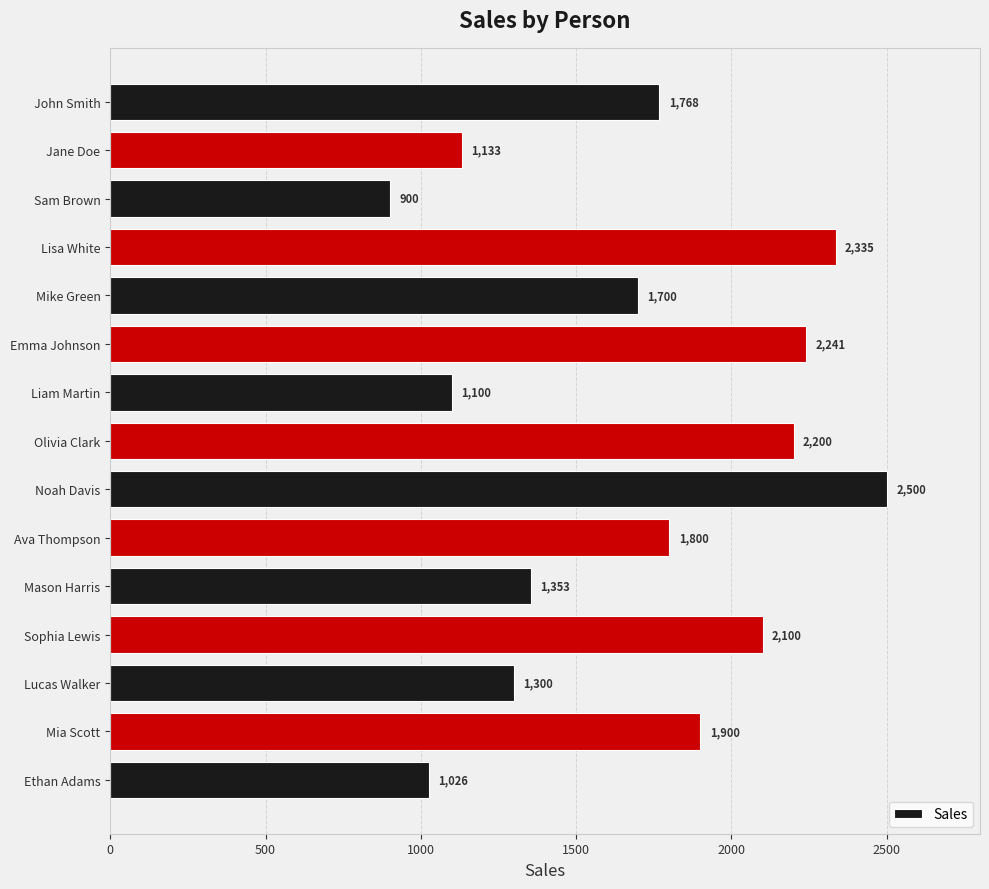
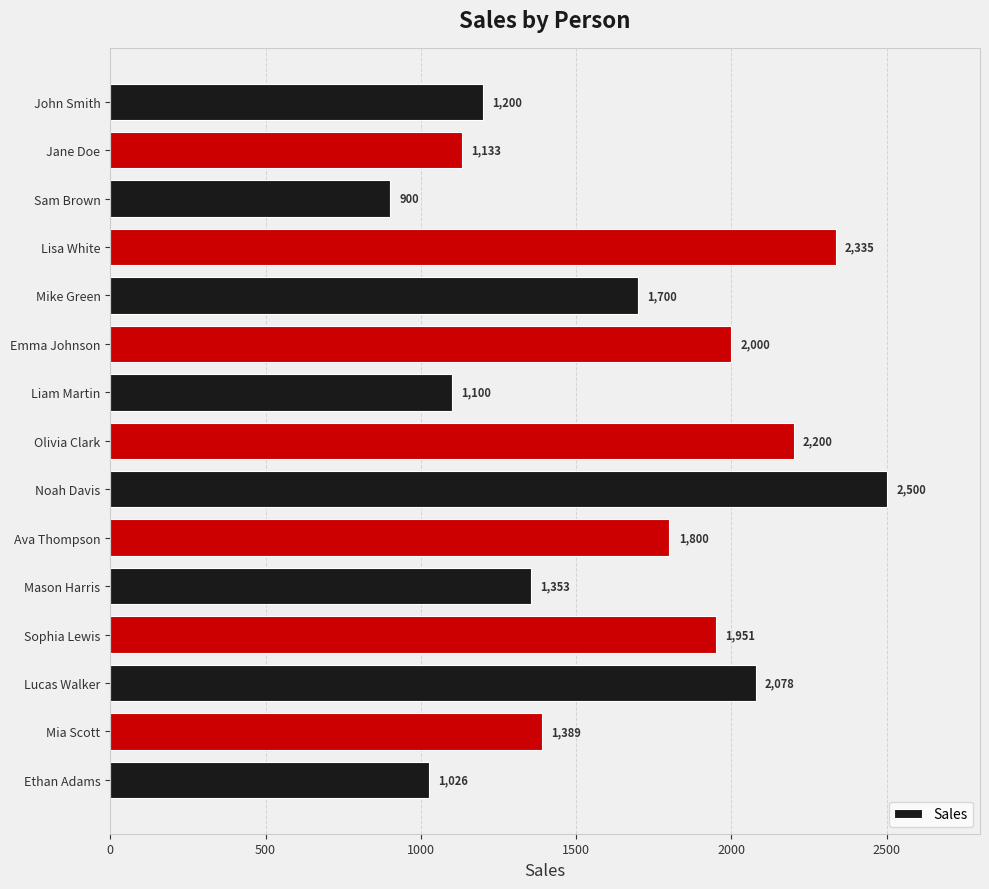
  {
-   "John Smith": "1,768",
+   "John Smith": "1,200",
    "Jane Doe": "1,133",
    "Sam Brown": "900",
    "Lisa White": "2,335",
    "Mike Green": "1,700",
-   "Emma Johnson": "2,241",
+   "Emma Johnson": "2,000",
    "Liam Martin": "1,100",
    "Olivia Clark": "2,200",
    "Noah Davis": "2,500",
    "Ava Thompson": "1,800",
    "Mason Harris": "1,353",
-   "Sophia Lewis": "2,100",
-   "Lucas Walker": "1,300",
-   "Mia Scott": "1,900",
+   "Sophia Lewis": "1,951",
+   "Lucas Walker": "2,078",
+   "Mia Scott": "1,389",
    "Ethan Adams": "1,026"
  }
